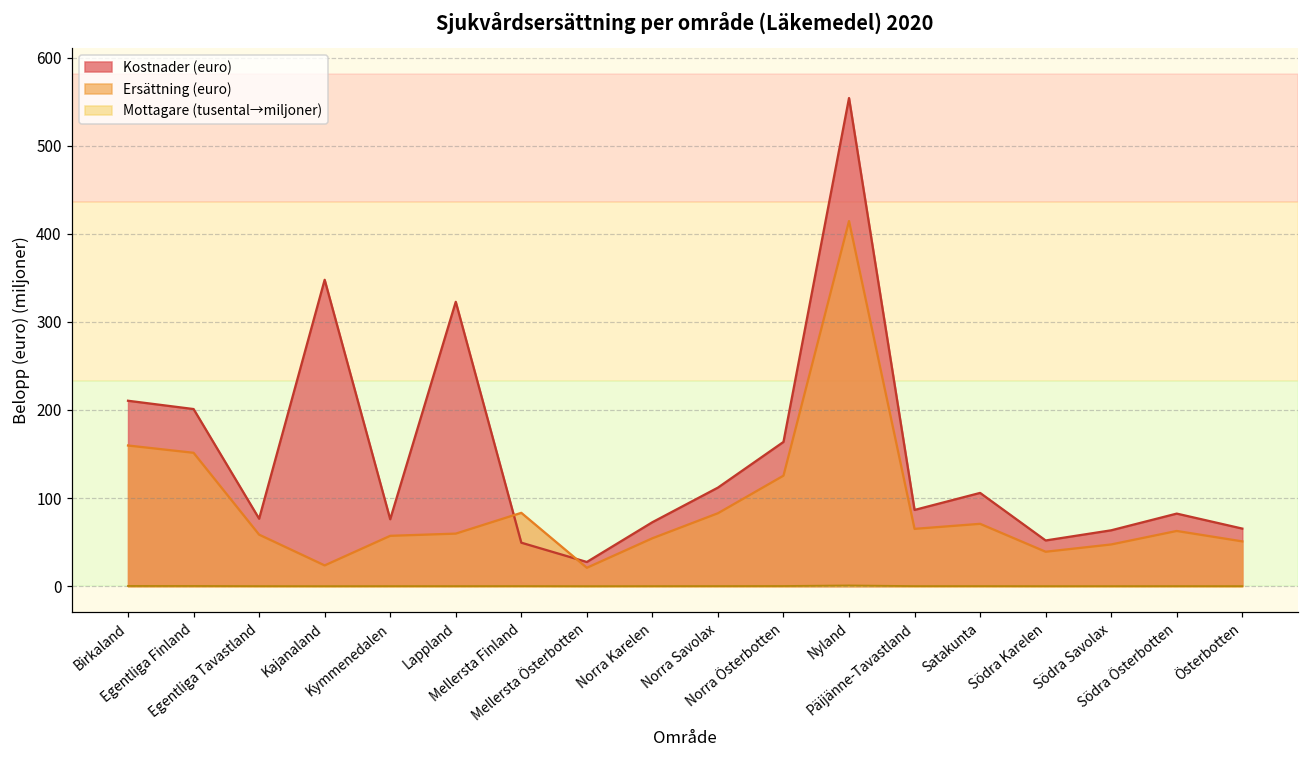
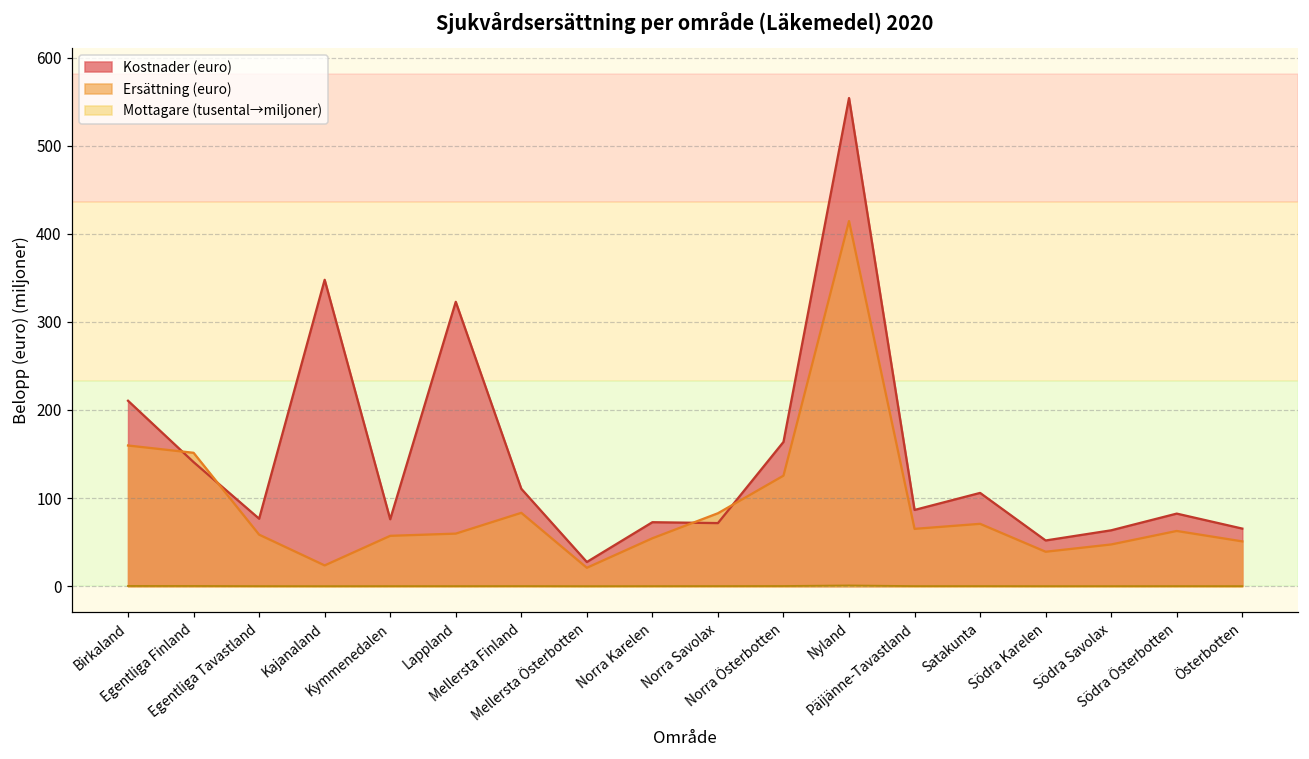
  {
    "Kostnader (euro)": {
      "Birkaland": 210,
-     "Egentliga Finland": 200,
+     "Egentliga Finland": 140,
      "Egentliga Tavastland": 80,
      "Kajanaland": 350,
      "Kymmenedalen": 80,
      "Lappland": 320,
-     "Mellersta Finland": 50,
+     "Mellersta Finland": 110,
      "Mellersta Österbotten": 30,
      "Norra Karelen": 70,
-     "Norra Savolax": 110,
+     "Norra Savolax": 70,
      "Norra Österbotten": 160,
      "Nyland": 550,
      "Päijänne-Tavastland": 90,
      "Satakunta": 110,
      "Södra Karelen": 50,
      "Södra Savolax": 60,
      "Södra Österbotten": 80,
      "Österbotten": 70
    }
  }
